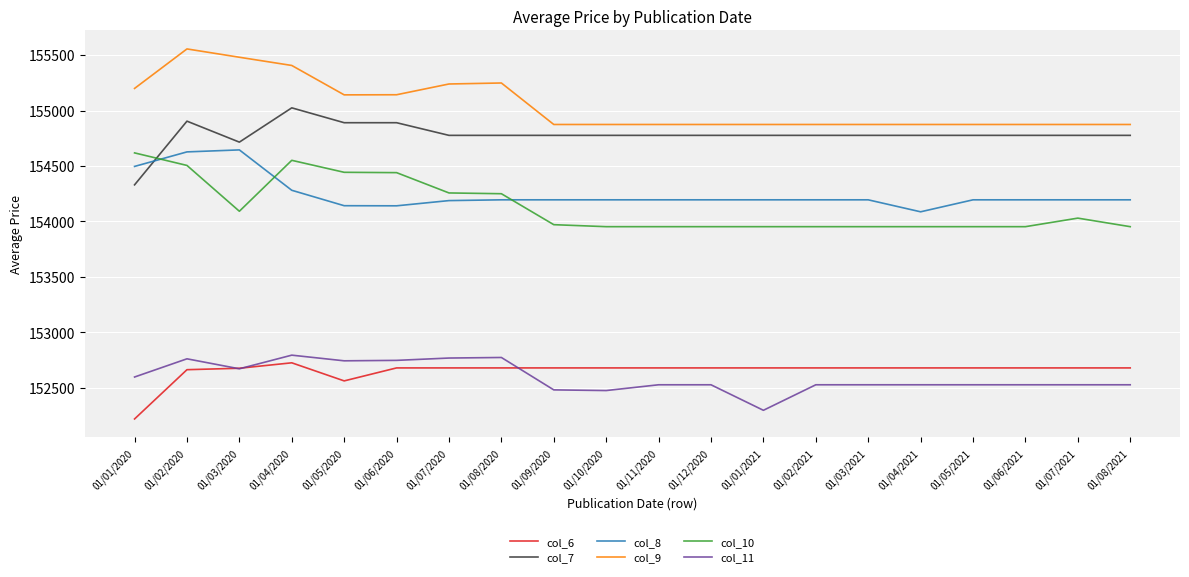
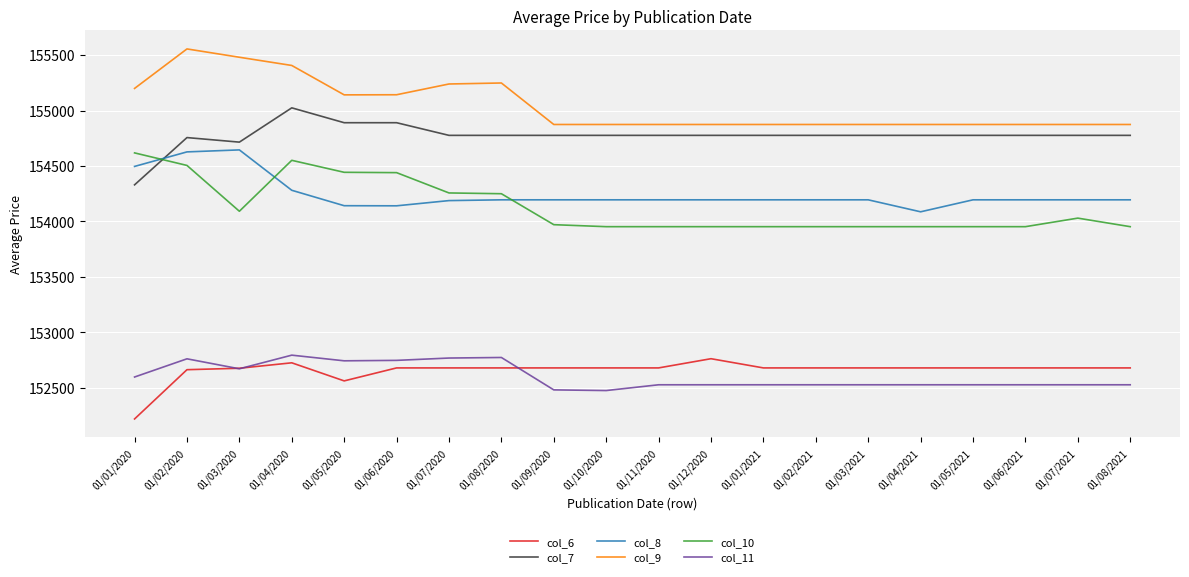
  {
    "col_6": {
      "01/01/2020": 152220,
      "01/02/2020": 152660,
      "01/04/2020": 152730,
      "01/05/2020": 152560,
      "01/06/2020": 152680,
      "01/07/2020": 152680,
      "01/08/2020": 152680,
      "01/09/2020": 152680,
      "01/10/2020": 152680,
      "01/11/2020": 152680,
-     "01/12/2020": 152680,
+     "01/12/2020": 152760,
      "01/01/2021": 152680,
      "01/02/2021": 152680,
      "01/03/2021": 152680,
      "01/04/2021": 152680,
      "01/05/2021": 152680,
      "01/06/2021": 152680,
      "01/07/2021": 152680,
      "01/08/2021": 152680
    },
    "col_7": {
      "01/01/2020": 154330,
-     "01/02/2020": 154900,
+     "01/02/2020": 154760,
      "01/03/2020": 154720,
      "01/04/2020": 155020,
      "01/05/2020": 154890,
      "01/06/2020": 154890,
      "01/07/2020": 154780,
      "01/08/2020": 154780,
      "01/09/2020": 154780,
      "01/10/2020": 154780,
      "01/11/2020": 154780,
      "01/12/2020": 154780,
      "01/01/2021": 154780,
      "01/02/2021": 154780,
      "01/03/2021": 154780,
      "01/04/2021": 154780,
      "01/05/2021": 154780,
      "01/06/2021": 154780,
      "01/07/2021": 154780,
      "01/08/2021": 154780
    },
    "col_8": {
      "01/01/2020": 154500,
      "01/02/2020": 154630,
      "01/03/2020": 154650,
      "01/04/2020": 154280,
      "01/05/2020": 154140,
      "01/06/2020": 154140,
      "01/07/2020": 154190,
      "01/08/2020": 154200,
      "01/09/2020": 154200,
      "01/10/2020": 154200,
      "01/11/2020": 154200,
      "01/12/2020": 154200,
      "01/01/2021": 154200,
      "01/02/2021": 154200,
      "01/03/2021": 154200,
      "01/04/2021": 154090,
      "01/05/2021": 154200,
      "01/06/2021": 154200,
      "01/07/2021": 154200,
      "01/08/2021": 154200
    },
    "col_9": {
      "01/01/2020": 155200,
      "01/02/2020": 155560,
      "01/03/2020": 155480,
      "01/04/2020": 155410,
      "01/05/2020": 155140,
      "01/06/2020": 155140,
      "01/07/2020": 155240,
      "01/08/2020": 155250,
      "01/09/2020": 154870,
      "01/10/2020": 154870,
      "01/11/2020": 154870,
      "01/12/2020": 154870,
      "01/01/2021": 154870,
      "01/02/2021": 154870,
      "01/03/2021": 154870,
      "01/04/2021": 154870,
      "01/05/2021": 154870,
      "01/06/2021": 154870,
      "01/07/2021": 154870,
      "01/08/2021": 154870
    },
    "col_10": {
      "01/01/2020": 154620,
      "01/02/2020": 154510,
      "01/03/2020": 154090,
      "01/04/2020": 154550,
      "01/05/2020": 154440,
      "01/06/2020": 154440,
      "01/07/2020": 154260,
      "01/08/2020": 154250,
      "01/09/2020": 153970,
      "01/10/2020": 153950,
      "01/11/2020": 153950,
      "01/12/2020": 153950,
      "01/01/2021": 153950,
      "01/02/2021": 153950,
      "01/03/2021": 153950,
      "01/04/2021": 153950,
      "01/05/2021": 153950,
      "01/06/2021": 153950,
      "01/07/2021": 154030,
      "01/08/2021": 153950
    },
    "col_11": {
      "01/01/2020": 152600,
      "01/02/2020": 152760,
      "01/04/2020": 152800,
      "01/05/2020": 152740,
      "01/06/2020": 152750,
      "01/07/2020": 152770,
      "01/08/2020": 152770,
      "01/09/2020": 152480,
      "01/10/2020": 152480,
      "01/11/2020": 152530,
      "01/12/2020": 152530,
-     "01/01/2021": 152300,
+     "01/01/2021": 152530,
      "01/02/2021": 152530,
      "01/03/2021": 152530,
      "01/04/2021": 152530,
      "01/05/2021": 152530,
      "01/06/2021": 152530,
      "01/07/2021": 152530,
      "01/08/2021": 152530
    }
  }
